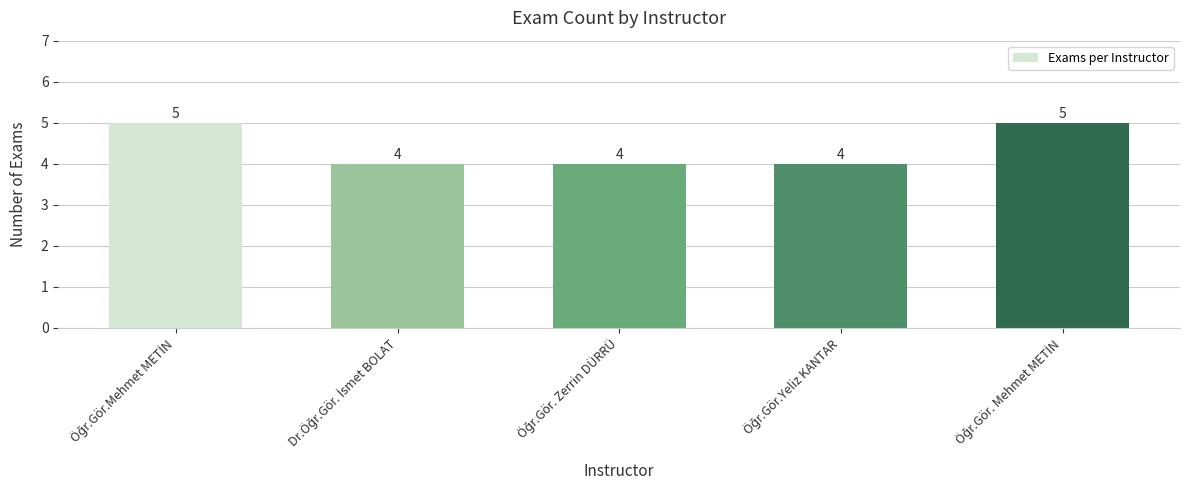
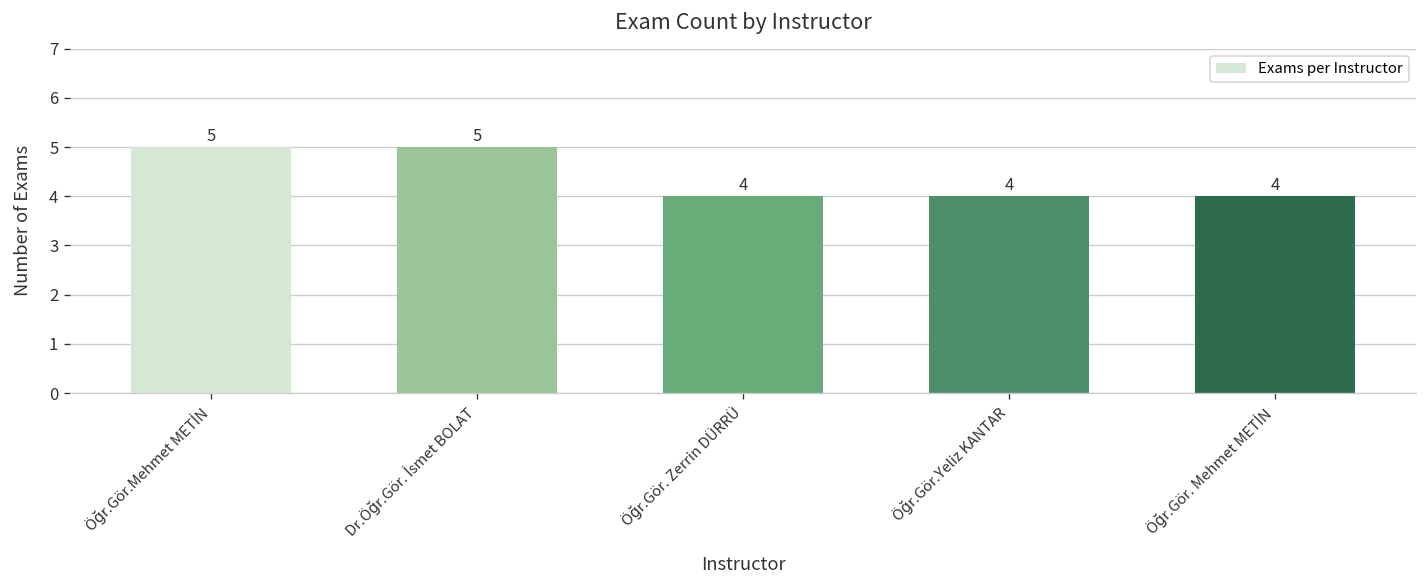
  {
    "Öğr.Gör.Mehmet METİN": 5,
-   "Dr.Öğr.Gör. İsmet BOLAT": 4,
+   "Dr.Öğr.Gör. İsmet BOLAT": 5,
    "Öğr.Gör. Zerrin DÜRRÜ": 4,
    "Öğr.Gör.Yeliz KANTAR": 4,
-   "Öğr.Gör. Mehmet METİN": 5
+   "Öğr.Gör. Mehmet METİN": 4
  }
